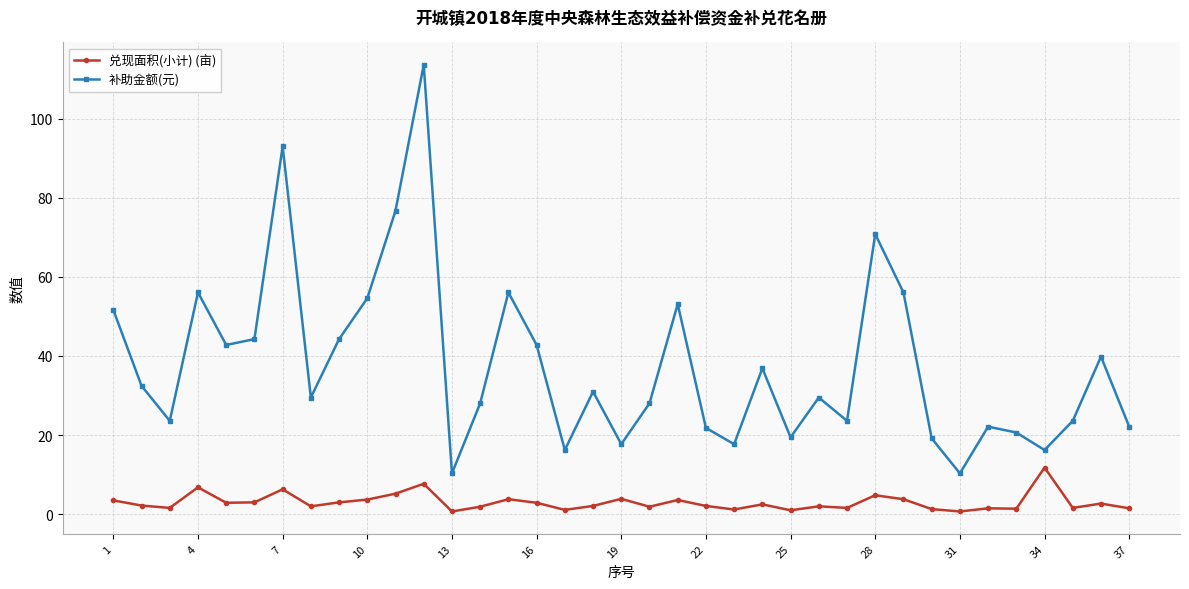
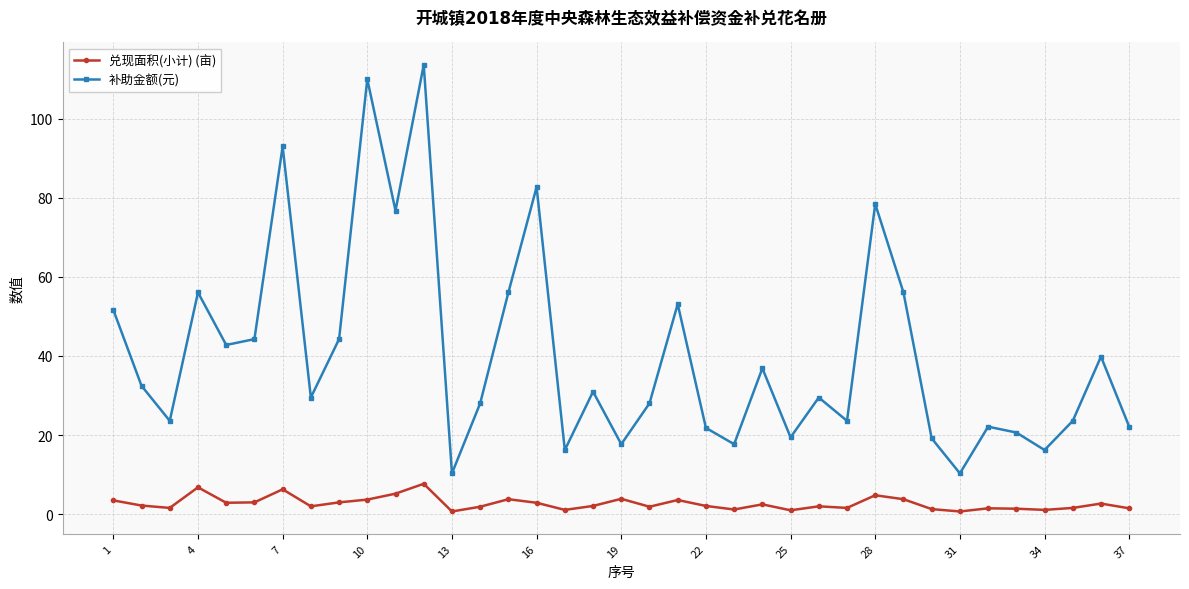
  {
    "兑现面积(小计) (亩)": {
      "1": 4,
      "4": 7,
      "7": 6,
      "10": 4,
      "13": 1,
      "16": 3,
      "19": 4,
      "22": 2,
      "25": 1,
      "28": 5,
      "31": 1,
-     "34": 12,
+     "34": 1,
      "37": 2
    },
    "补助金额(元)": {
      "1": 52,
      "4": 56,
      "7": 93,
-     "10": 55,
+     "10": 110,
      "13": 10,
-     "16": 43,
+     "16": 83,
      "19": 18,
      "22": 22,
      "25": 19,
-     "28": 71,
+     "28": 78,
      "31": 10,
      "34": 16,
      "37": 22
    }
  }
